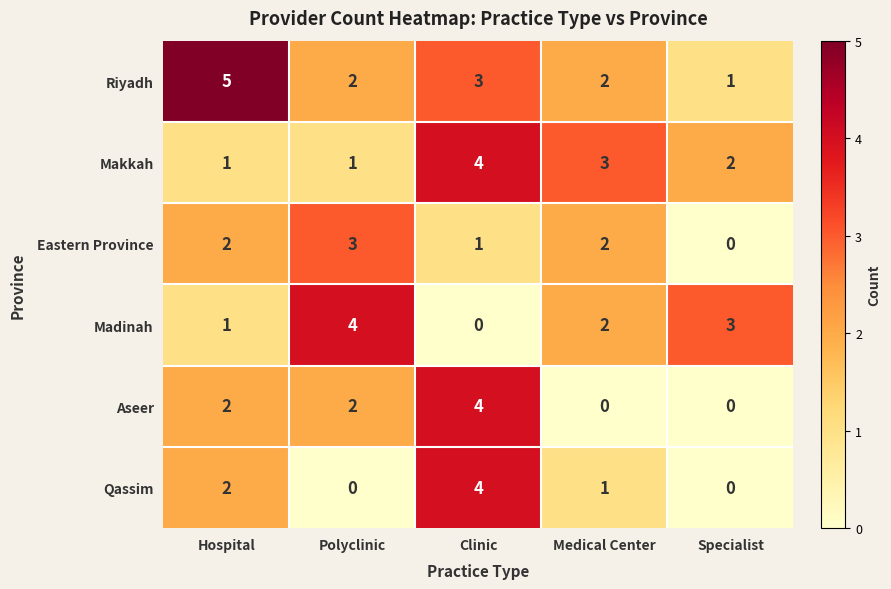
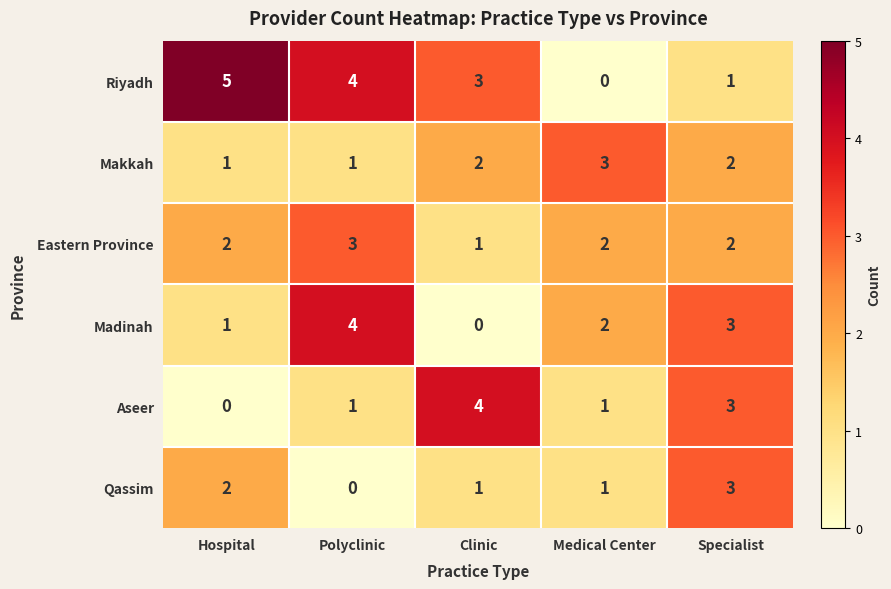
  {
    "Riyadh": {
      "Hospital": 5,
-     "Polyclinic": 2,
+     "Polyclinic": 4,
      "Clinic": 3,
-     "Medical Center": 2,
+     "Medical Center": 0,
      "Specialist": 1
    },
    "Makkah": {
      "Hospital": 1,
      "Polyclinic": 1,
-     "Clinic": 4,
+     "Clinic": 2,
      "Medical Center": 3,
      "Specialist": 2
    },
    "Eastern Province": {
      "Hospital": 2,
      "Polyclinic": 3,
      "Clinic": 1,
      "Medical Center": 2,
-     "Specialist": 0
+     "Specialist": 2
    },
    "Madinah": {
      "Hospital": 1,
      "Polyclinic": 4,
      "Clinic": 0,
      "Medical Center": 2,
      "Specialist": 3
    },
    "Aseer": {
-     "Hospital": 2,
-     "Polyclinic": 2,
+     "Hospital": 0,
+     "Polyclinic": 1,
      "Clinic": 4,
-     "Medical Center": 0,
-     "Specialist": 0
+     "Medical Center": 1,
+     "Specialist": 3
    },
    "Qassim": {
      "Hospital": 2,
      "Polyclinic": 0,
-     "Clinic": 4,
+     "Clinic": 1,
      "Medical Center": 1,
-     "Specialist": 0
+     "Specialist": 3
    }
  }
